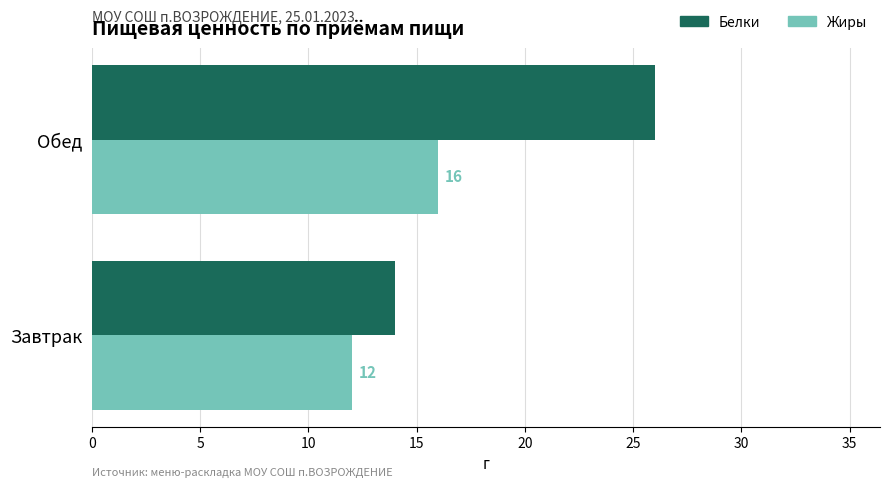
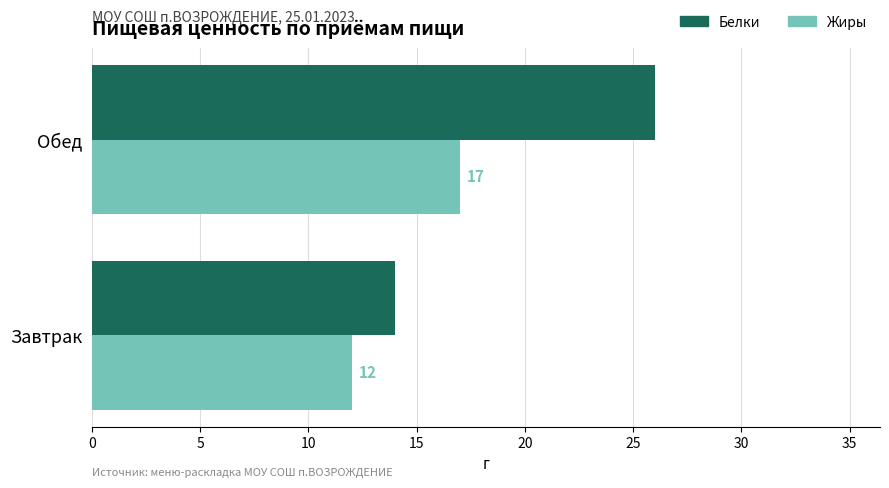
  {
    "Белки": {
      "Обед": 26.0,
      "Завтрак": 14.0
    },
    "Жиры": {
-     "Обед": 16,
+     "Обед": 17,
      "Завтрак": 12
    }
  }
